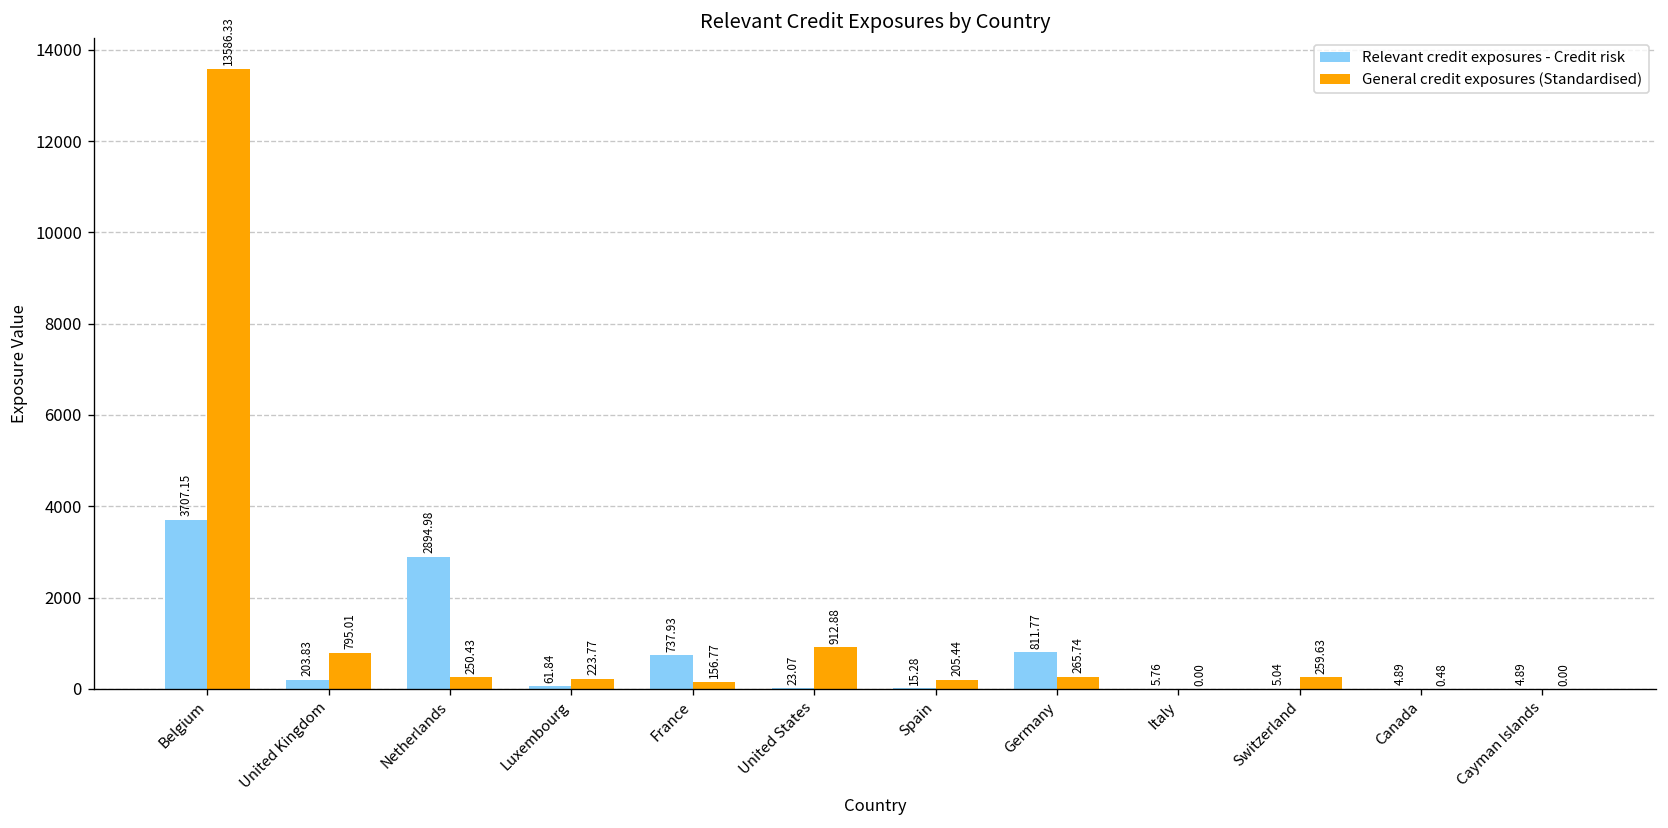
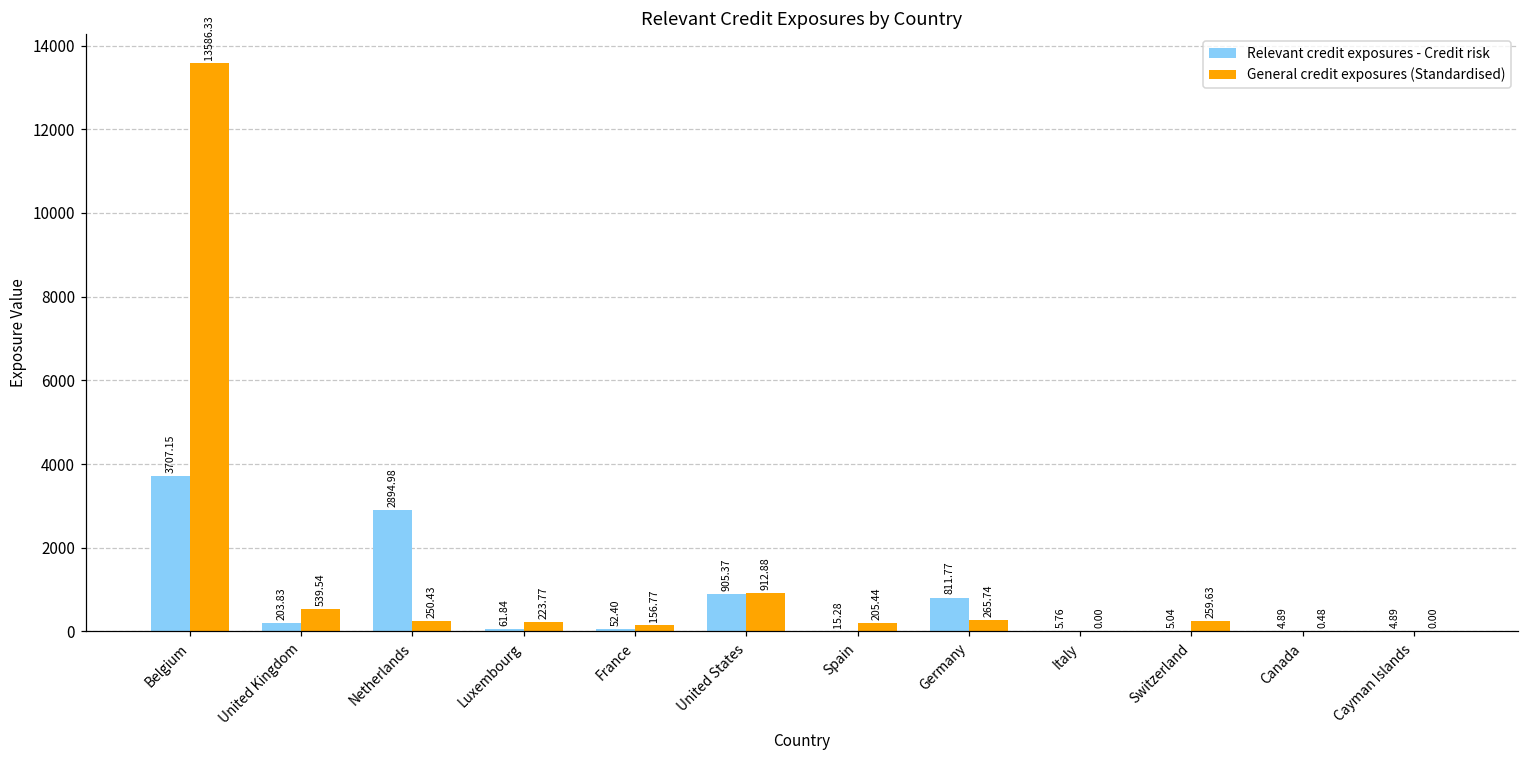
  {
    "Relevant credit exposures - Credit risk": {
      "Belgium": 3707.15,
      "United Kingdom": 203.83,
      "Netherlands": 2894.98,
      "Luxembourg": 61.84,
-     "France": 737.93,
-     "United States": 23.07,
+     "France": 52.40,
+     "United States": 905.37,
      "Spain": 15.28,
      "Germany": 811.77,
      "Italy": 5.76,
      "Switzerland": 5.04,
      "Canada": 4.89,
      "Cayman Islands": 4.89
    },
    "General credit exposures (Standardised)": {
      "Belgium": 13586.33,
-     "United Kingdom": 795.01,
+     "United Kingdom": 539.54,
      "Netherlands": 250.43,
      "Luxembourg": 223.77,
      "France": 156.77,
      "United States": 912.88,
      "Spain": 205.44,
      "Germany": 265.74,
      "Italy": 0.00,
      "Switzerland": 259.63,
      "Canada": 0.48,
      "Cayman Islands": 0.00
    }
  }
